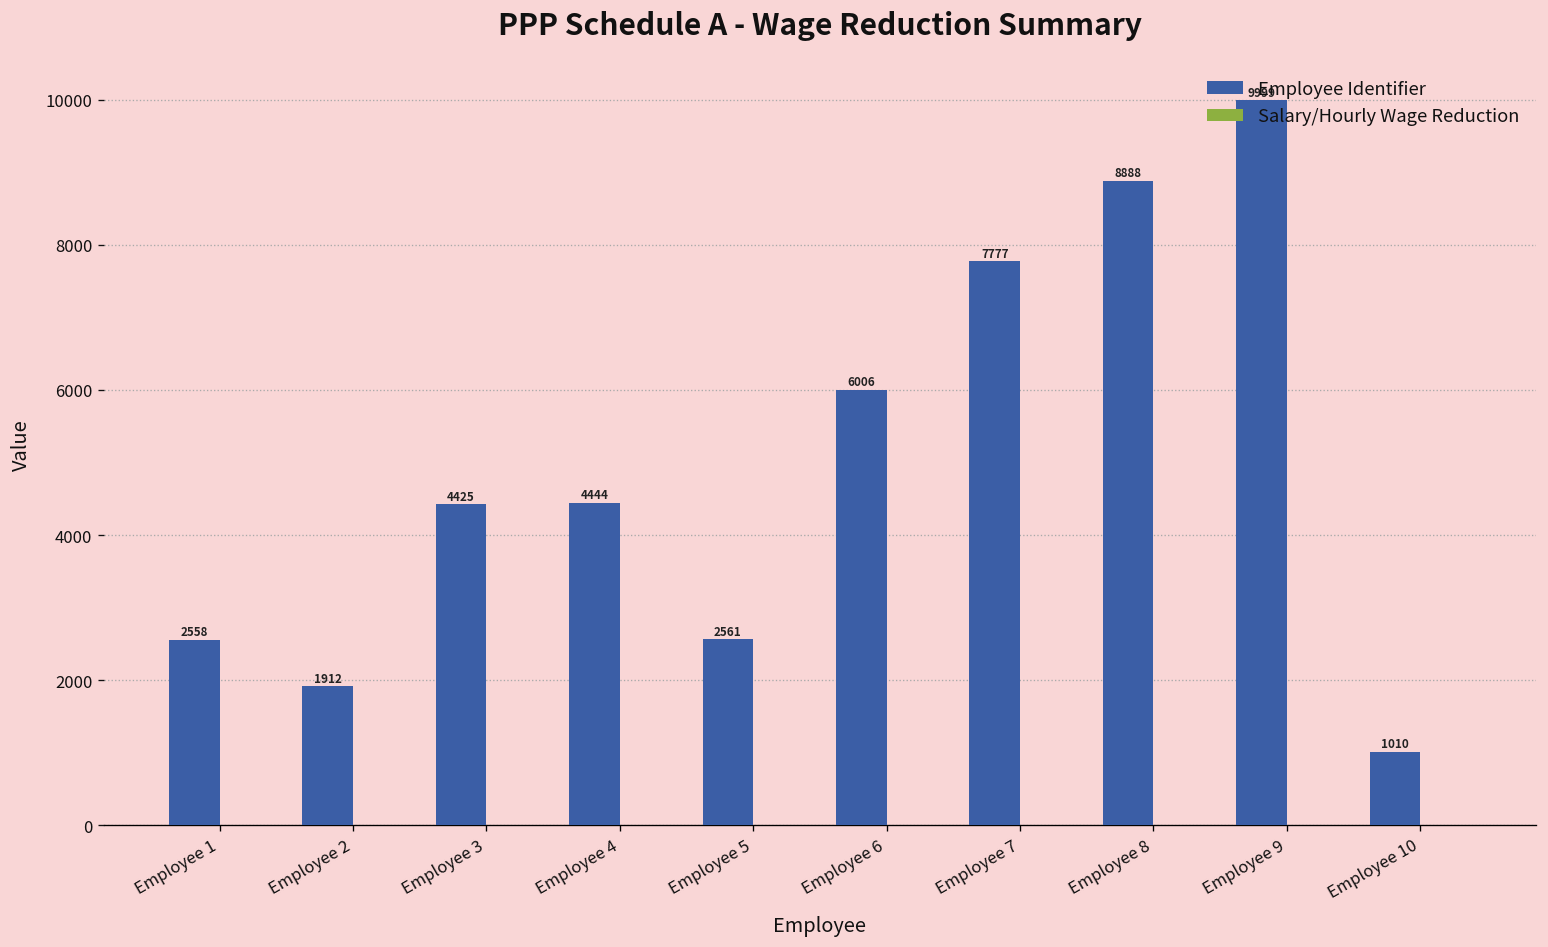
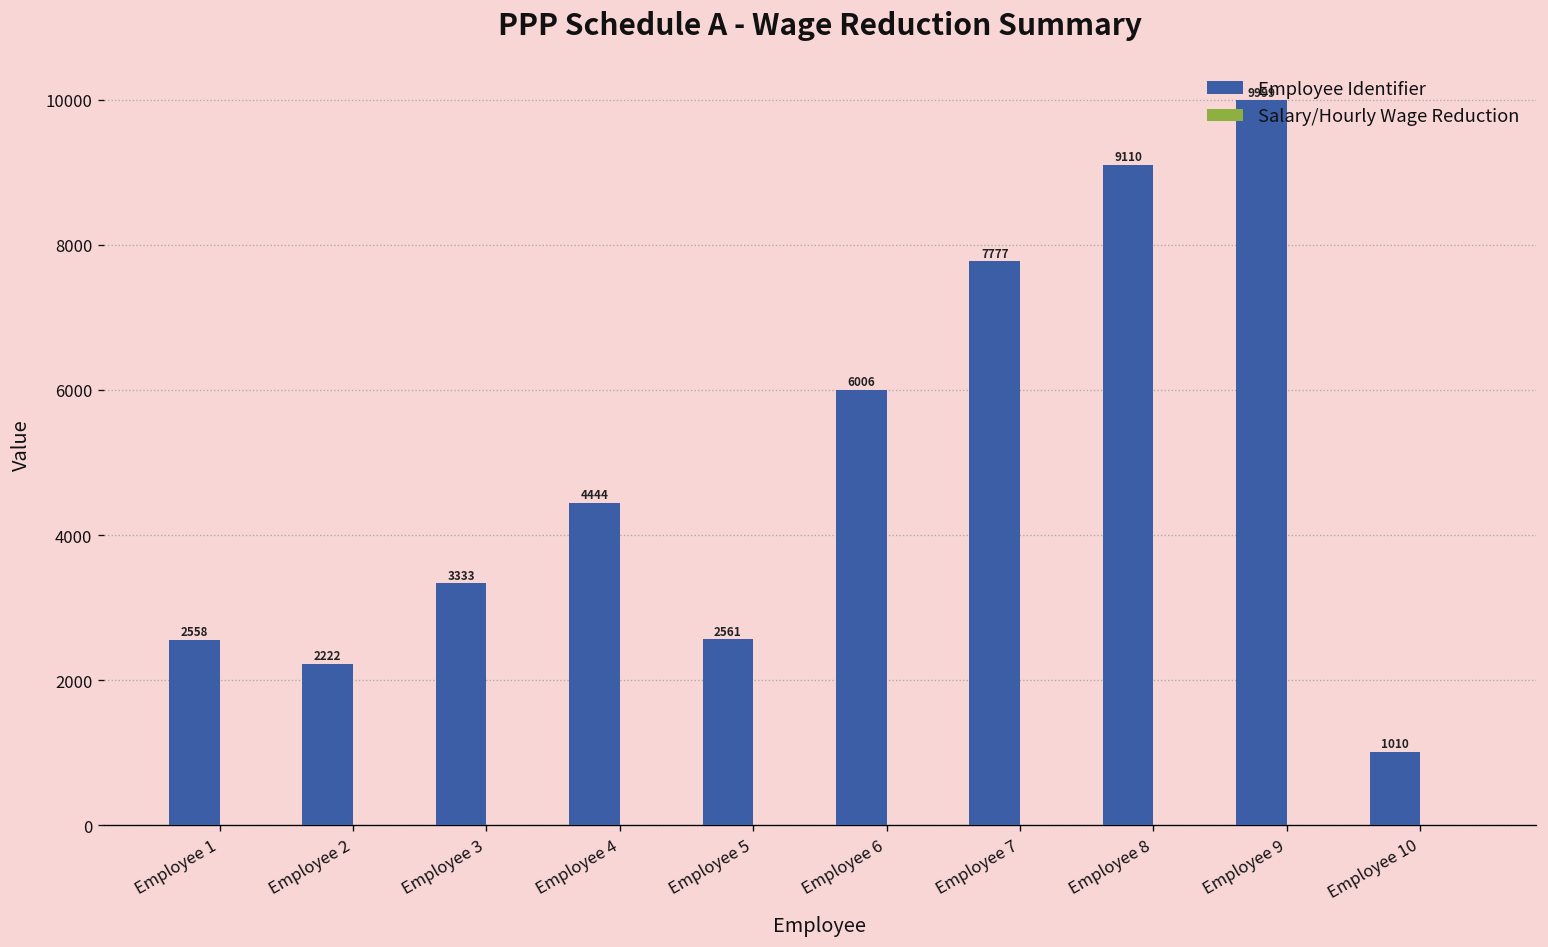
  {
    "Employee Identifier": {
      "Employee 1": 2558,
-     "Employee 2": 1912,
-     "Employee 3": 4425,
+     "Employee 2": 2222,
+     "Employee 3": 3333,
      "Employee 4": 4444,
      "Employee 5": 2561,
      "Employee 6": 6006,
      "Employee 7": 7777,
-     "Employee 8": 8888,
+     "Employee 8": 9110,
      "Employee 9": 9999,
      "Employee 10": 1010
    },
    "Salary/Hourly Wage Reduction": {
      "Employee 1": 0,
      "Employee 2": 0,
      "Employee 3": 0,
      "Employee 4": 0,
      "Employee 5": 0,
      "Employee 6": 0,
      "Employee 7": 0,
      "Employee 8": 0,
      "Employee 9": 0,
      "Employee 10": 0
    }
  }
